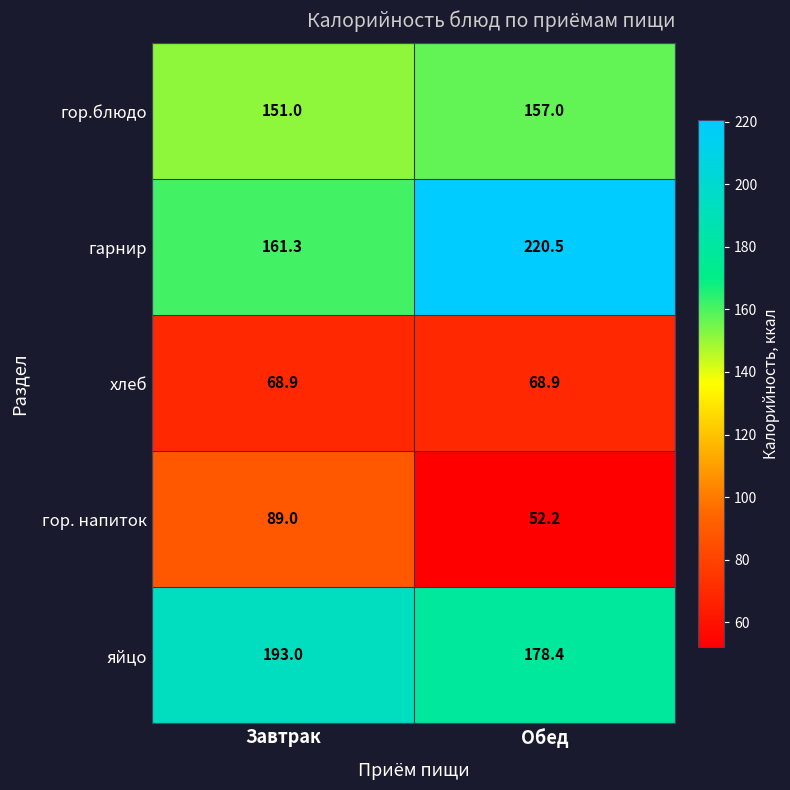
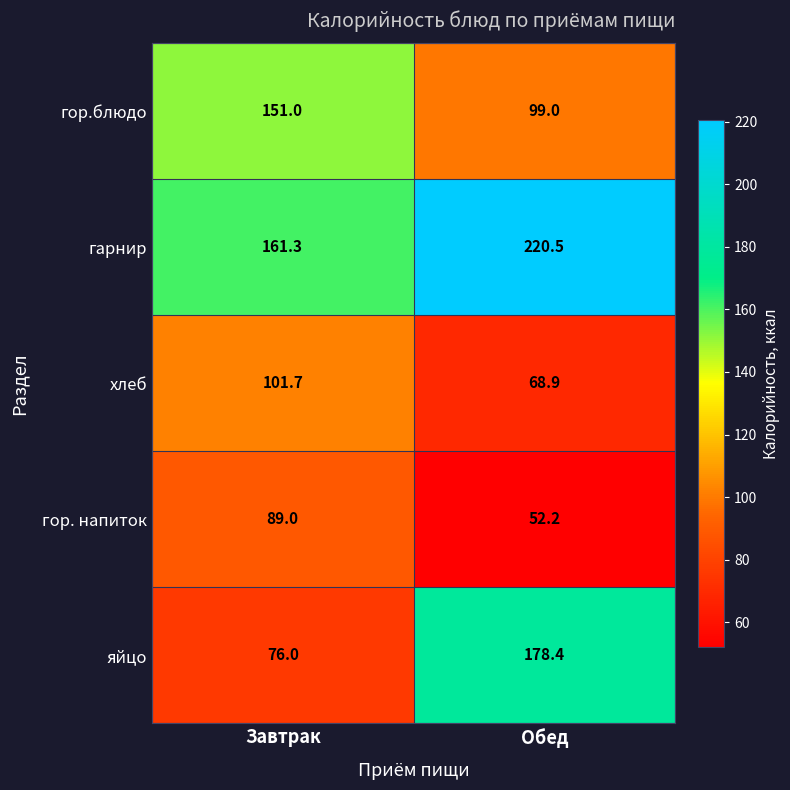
  {
    "гор.блюдо": {
      "Завтрак": 151.0,
-     "Обед": 157.0
+     "Обед": 99.0
    },
    "гарнир": {
      "Завтрак": 161.3,
      "Обед": 220.5
    },
    "хлеб": {
-     "Завтрак": 68.9,
+     "Завтрак": 101.7,
      "Обед": 68.9
    },
    "гор. напиток": {
      "Завтрак": 89.0,
      "Обед": 52.2
    },
    "яйцо": {
-     "Завтрак": 193.0,
+     "Завтрак": 76.0,
      "Обед": 178.4
    }
  }
